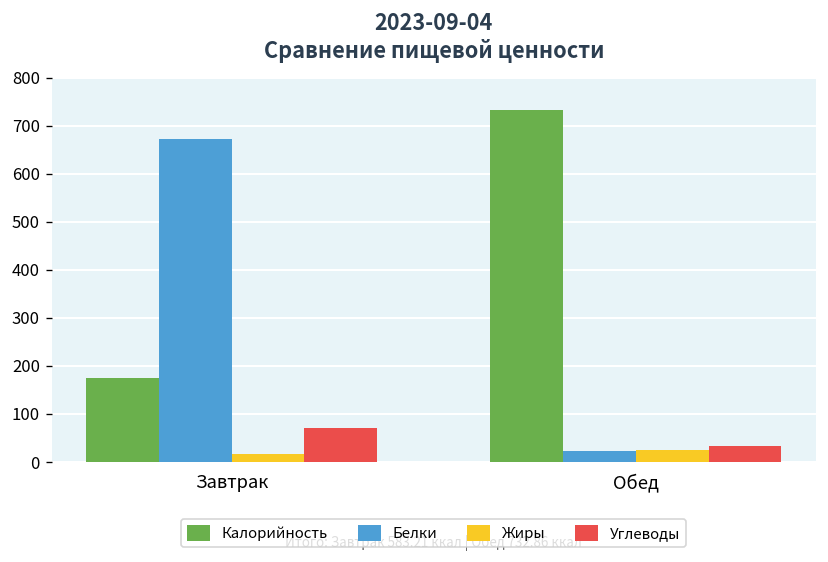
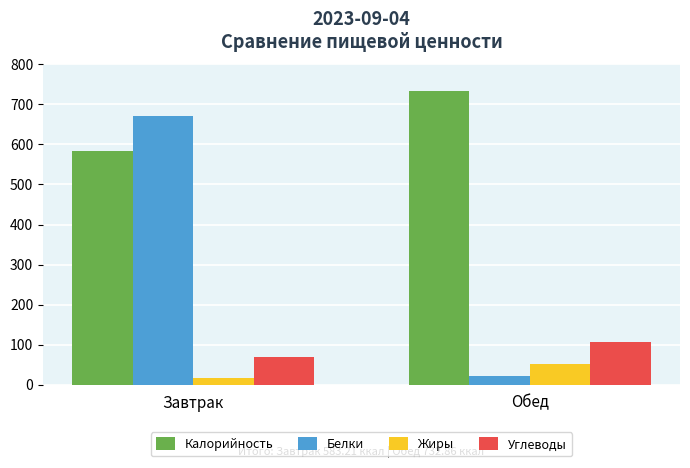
  {
    "Калорийность": {
-     "Завтрак": 180,
+     "Завтрак": 580,
      "Обед": 730
    },
    "Белки": {
      "Завтрак": 670,
      "Обед": 20
    },
    "Жиры": {
      "Завтрак": 20,
-     "Обед": 20
+     "Обед": 50
    },
    "Углеводы": {
      "Завтрак": 70,
-     "Обед": 30
+     "Обед": 110
    }
  }
